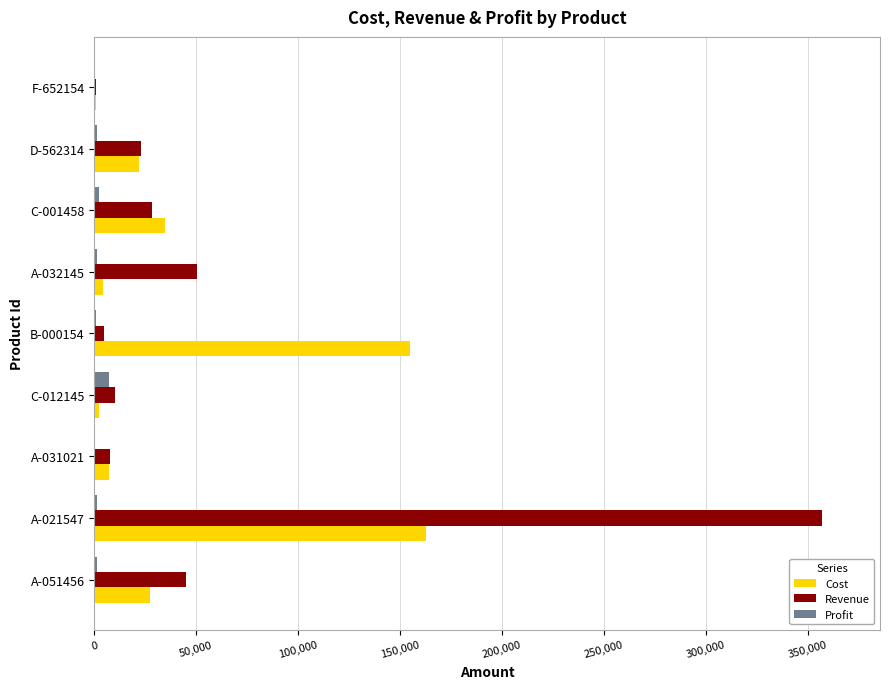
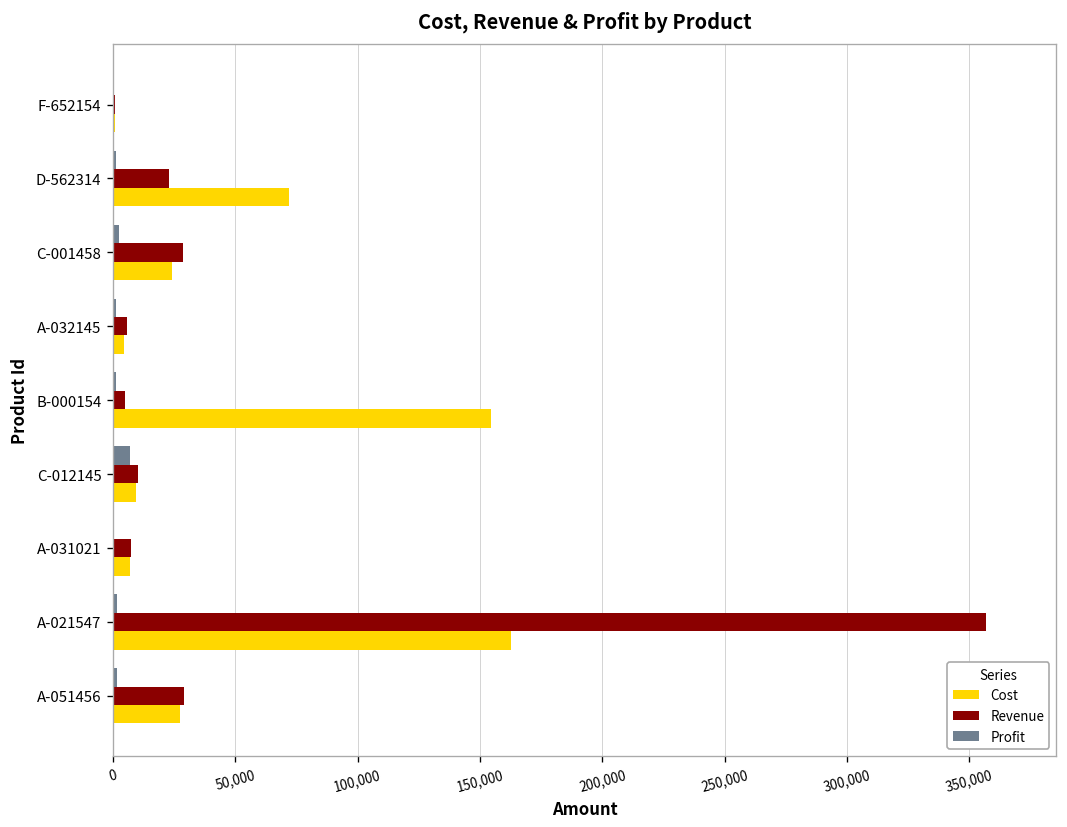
  {
    "Cost": {
-     "D-562314": "22,000",
-     "C-001458": "35,000",
+     "D-562314": "72,000",
+     "C-001458": "24,000",
      "A-032145": "4,000",
      "B-000154": "155,000",
-     "C-012145": "2,000",
+     "C-012145": "10,000",
      "A-031021": "7,000",
      "A-021547": "163,000",
      "A-051456": "27,000"
    },
    "Revenue": {
      "D-562314": "23,000",
      "C-001458": "28,000",
-     "A-032145": "51,000",
+     "A-032145": "6,000",
      "B-000154": "5,000",
      "C-012145": "10,000",
      "A-031021": "8,000",
      "A-021547": "357,000",
-     "A-051456": "45,000"
+     "A-051456": "29,000"
    },
    "Profit": {
      "D-562314": "1,000",
      "C-001458": "2,000",
      "A-032145": "1,000",
      "C-012145": "7,000",
      "A-021547": "1,000",
      "A-051456": "2,000"
    }
  }
